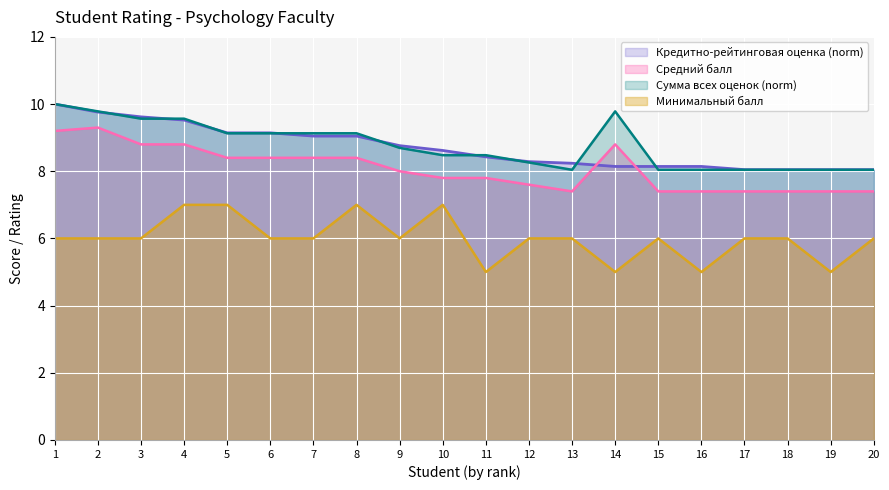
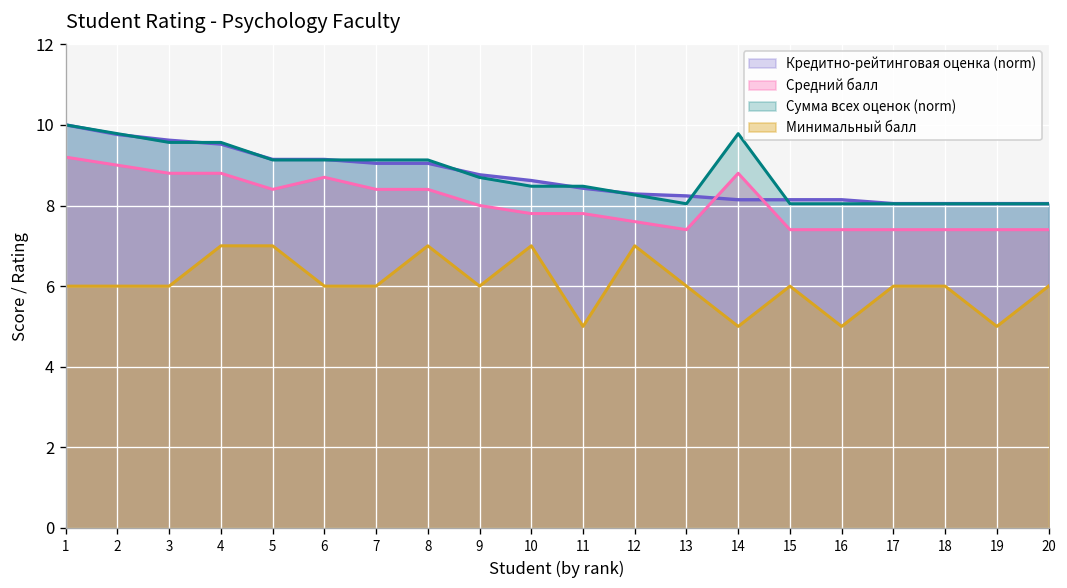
  {
    "Средний балл": {
      "1": 9.2,
-     "2": 9.3,
+     "2": 9.0,
      "3": 8.8,
      "4": 8.8,
      "5": 8.4,
-     "6": 8.4,
+     "6": 8.7,
      "7": 8.4,
      "8": 8.4,
      "9": 8.0,
      "10": 7.8,
      "11": 7.8,
      "12": 7.6,
      "13": 7.4,
      "14": 8.8,
      "15": 7.4,
      "16": 7.4,
      "17": 7.4,
      "18": 7.4,
      "19": 7.4,
      "20": 7.4
    },
    "Минимальный балл": {
      "1": 6,
      "2": 6,
      "3": 6,
      "4": 7,
      "5": 7,
      "6": 6,
      "7": 6,
      "8": 7,
      "9": 6,
      "10": 7,
      "11": 5,
-     "12": 6,
+     "12": 7,
      "13": 6,
      "14": 5,
      "15": 6,
      "16": 5,
      "17": 6,
      "18": 6,
      "19": 5,
      "20": 6
    }
  }
